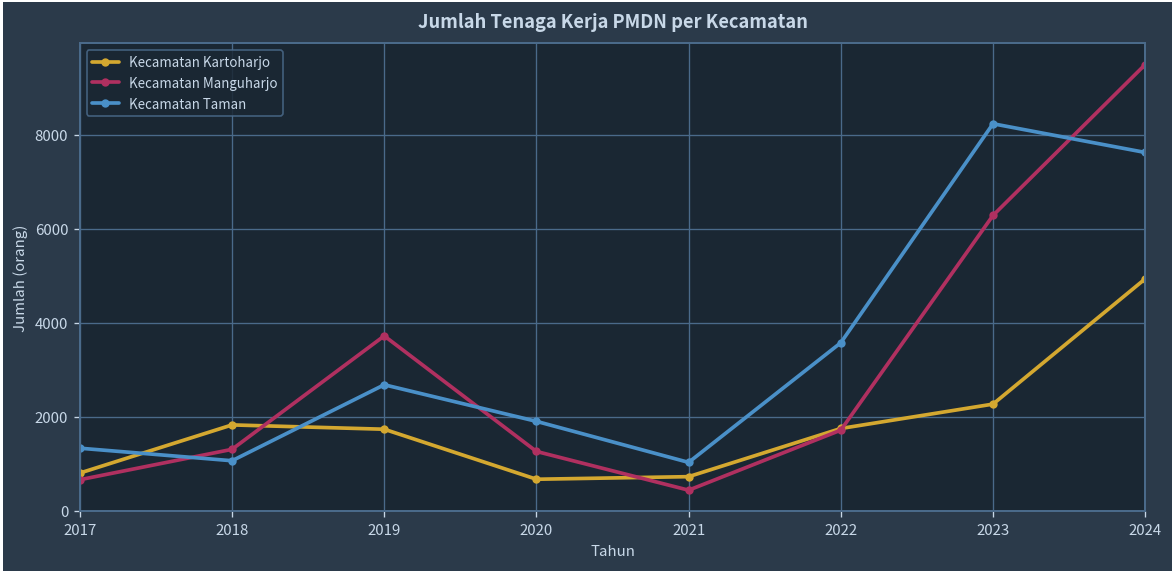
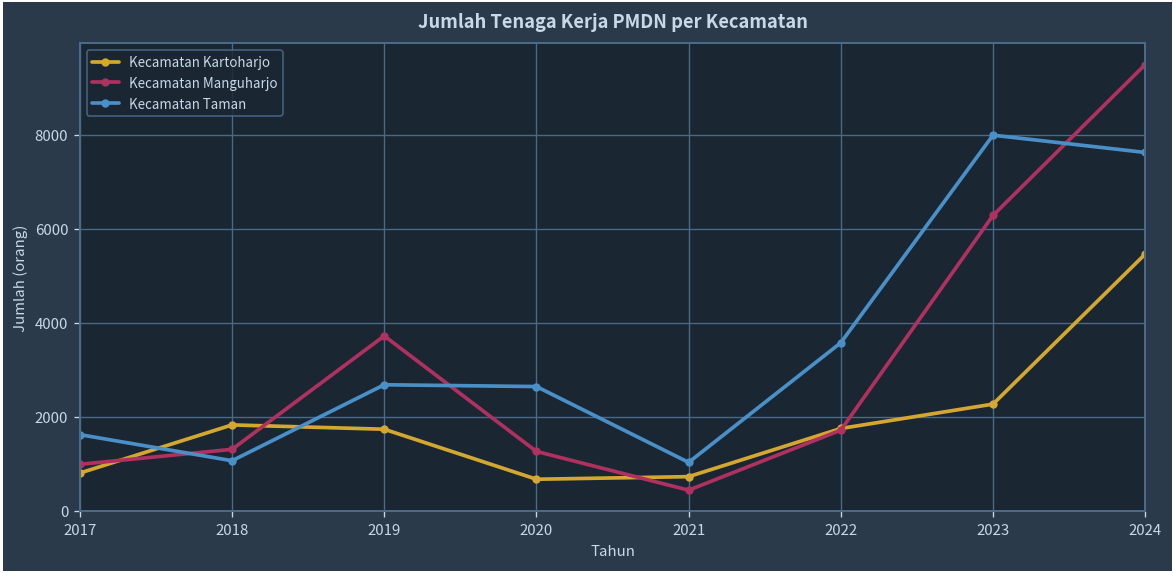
  {
    "Kecamatan Kartoharjo": {
      "2017": 800,
      "2018": 1800,
      "2019": 1700,
      "2020": 700,
      "2021": 700,
      "2023": 2300,
-     "2024": 4900
+     "2024": 5500
    },
    "Kecamatan Manguharjo": {
-     "2017": 700,
+     "2017": 1000,
      "2018": 1300,
      "2019": 3700,
      "2020": 1300,
      "2021": 400,
      "2023": 6300,
      "2024": 9500
    },
    "Kecamatan Taman": {
-     "2017": 1300,
+     "2017": 1600,
      "2018": 1100,
      "2019": 2700,
-     "2020": 1900,
+     "2020": 2600,
      "2021": 1000,
      "2022": 3600,
-     "2023": 8200,
+     "2023": 8000,
      "2024": 7600
    }
  }
